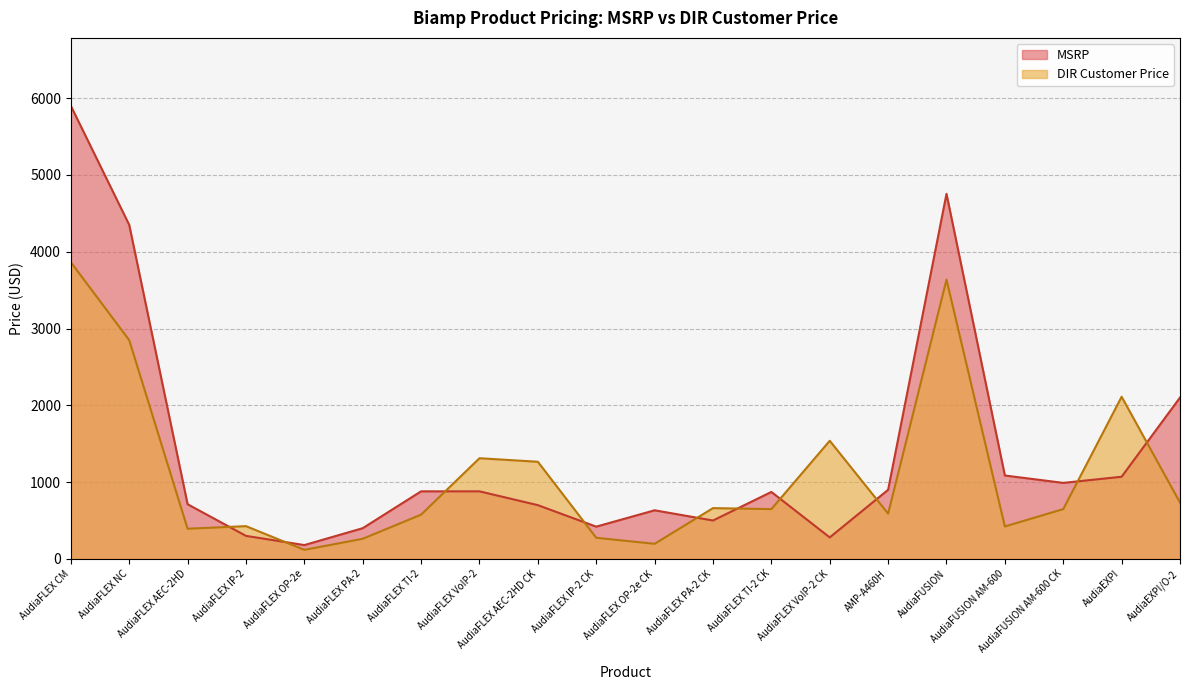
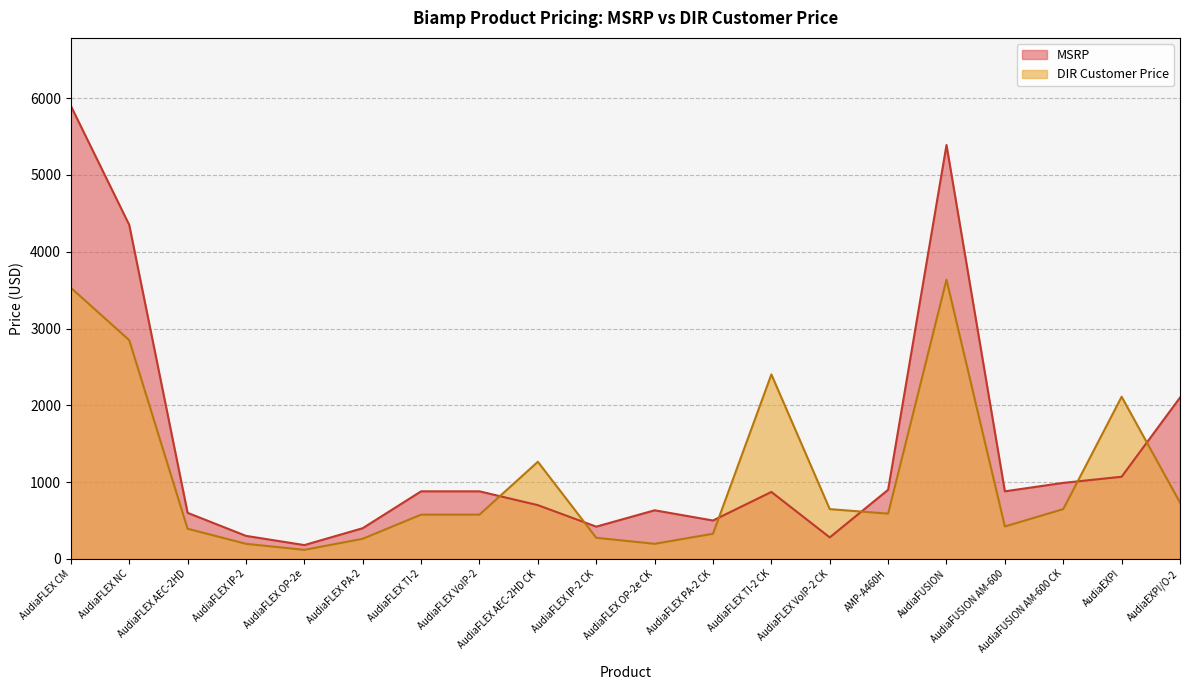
  {
    "MSRP": {
      "AudiaFLEX CM": 5900,
      "AudiaFLEX NC": 4400,
-     "AudiaFLEX AEC-2HD": 700,
+     "AudiaFLEX AEC-2HD": 600,
      "AudiaFLEX IP-2": 300,
      "AudiaFLEX OP-2e": 200,
      "AudiaFLEX PA-2": 400,
      "AudiaFLEX TI-2": 900,
      "AudiaFLEX VoIP-2": 900,
      "AudiaFLEX AEC-2HD CK": 700,
      "AudiaFLEX IP-2 CK": 400,
      "AudiaFLEX OP-2e CK": 600,
      "AudiaFLEX PA-2 CK": 500,
      "AudiaFLEX TI-2 CK": 900,
      "AudiaFLEX VoIP-2 CK": 300,
      "AMP-A460H": 900,
-     "AudiaFUSION": 4800,
-     "AudiaFUSION AM-600": 1100,
+     "AudiaFUSION": 5400,
+     "AudiaFUSION AM-600": 900,
      "AudiaFUSION AM-600 CK": 1000,
      "AudiaEXPI": 1100,
      "AudiaEXPI/O-2": 2100
    },
    "DIR Customer Price": {
-     "AudiaFLEX CM": 3900,
+     "AudiaFLEX CM": 3500,
      "AudiaFLEX NC": 2800,
      "AudiaFLEX AEC-2HD": 400,
-     "AudiaFLEX IP-2": 400,
+     "AudiaFLEX IP-2": 200,
      "AudiaFLEX OP-2e": 100,
      "AudiaFLEX PA-2": 300,
      "AudiaFLEX TI-2": 600,
-     "AudiaFLEX VoIP-2": 1300,
+     "AudiaFLEX VoIP-2": 600,
      "AudiaFLEX AEC-2HD CK": 1300,
      "AudiaFLEX IP-2 CK": 300,
      "AudiaFLEX OP-2e CK": 200,
-     "AudiaFLEX PA-2 CK": 700,
-     "AudiaFLEX TI-2 CK": 600,
-     "AudiaFLEX VoIP-2 CK": 1500,
+     "AudiaFLEX PA-2 CK": 300,
+     "AudiaFLEX TI-2 CK": 2400,
+     "AudiaFLEX VoIP-2 CK": 600,
      "AMP-A460H": 600,
      "AudiaFUSION": 3600,
      "AudiaFUSION AM-600": 400,
      "AudiaFUSION AM-600 CK": 600,
      "AudiaEXPI": 2100,
      "AudiaEXPI/O-2": 700
    }
  }
